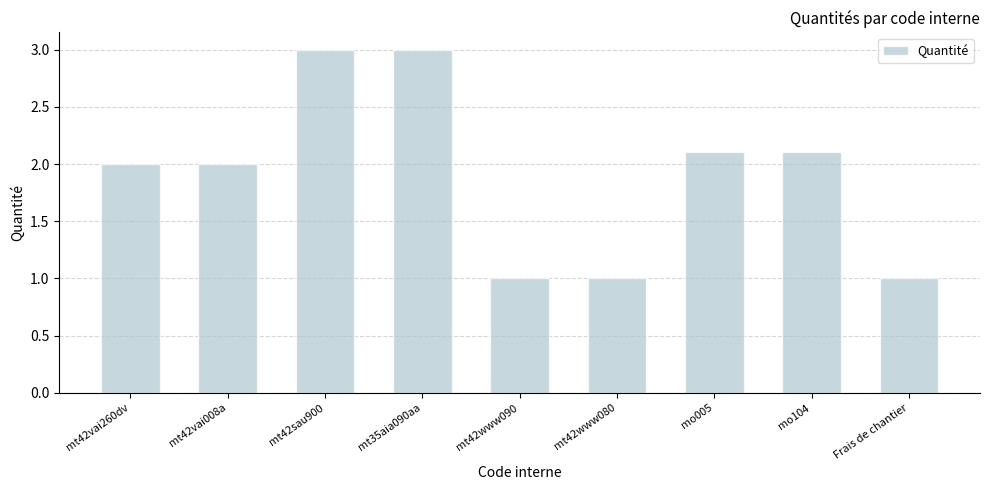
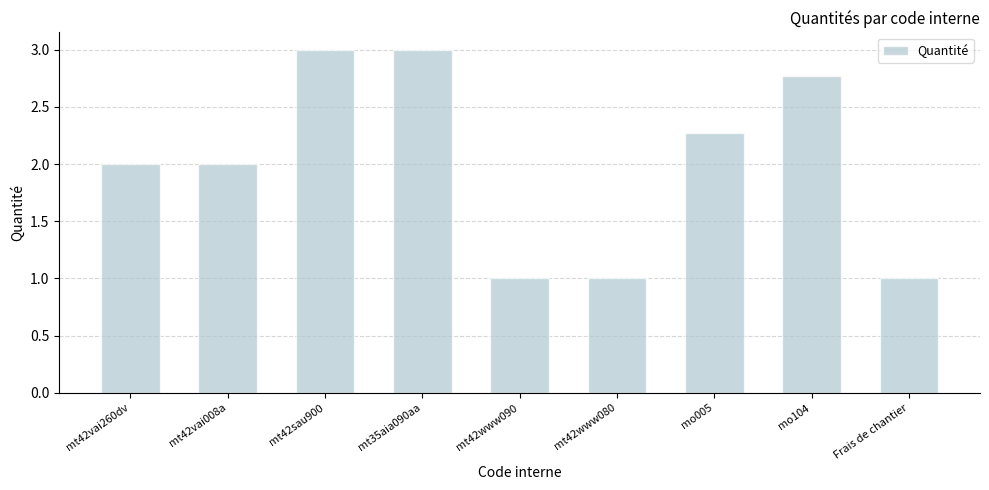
  {
    "mt42vai260dv": 2.00,
    "mt42vai008a": 2.00,
    "mt42sau900": 3.00,
    "mt35aia090aa": 3.00,
    "mt42www090": 1.00,
    "mt42www080": 1.00,
-   "mo005": 2.11,
-   "mo104": 2.11,
+   "mo005": 2.28,
+   "mo104": 2.77,
    "Frais de chantier": 1.00
  }
